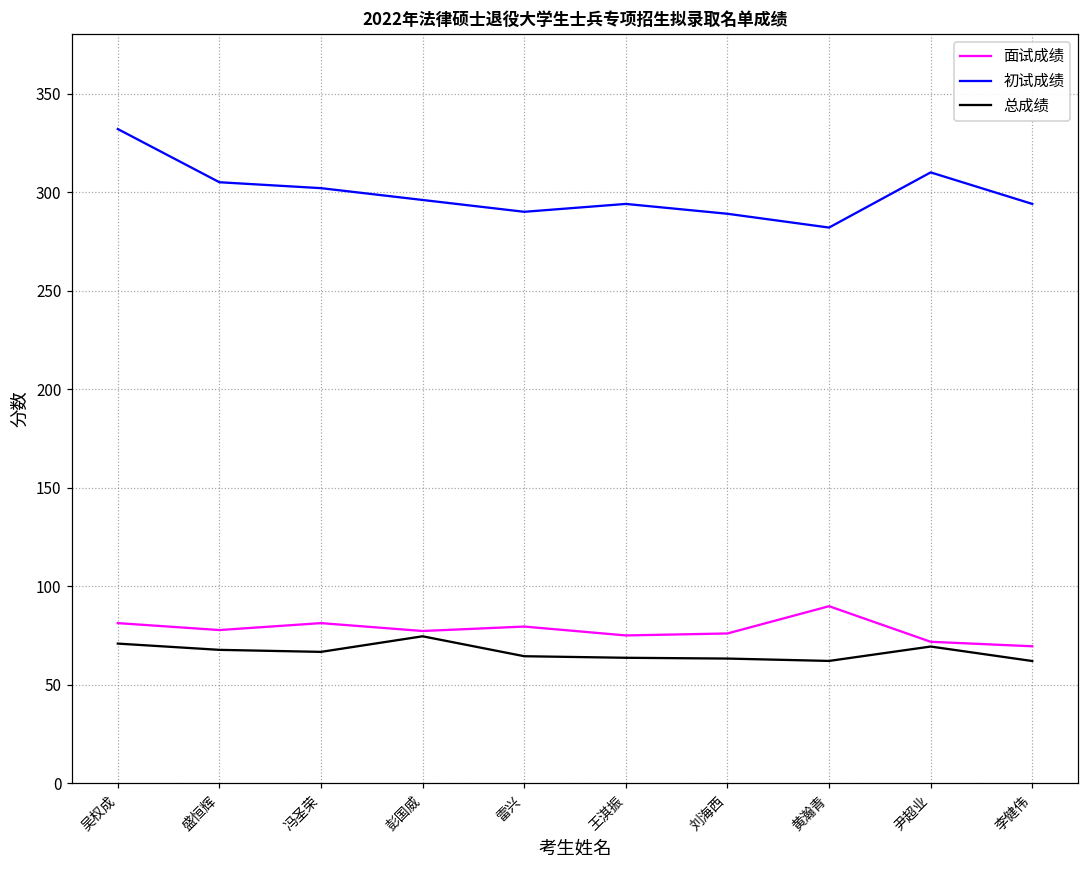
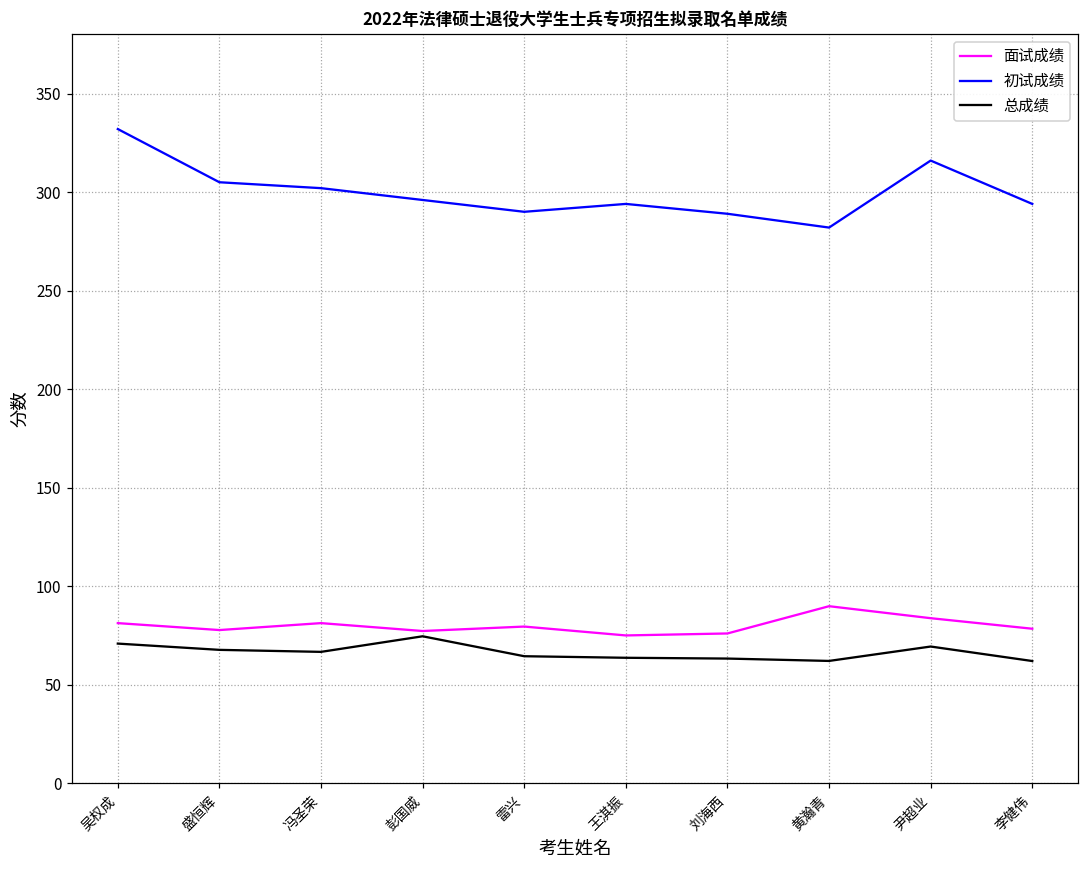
  {
    "面试成绩": {
      "吴权成": 81,
      "盛恒辉": 78,
      "冯圣荣": 81,
      "彭国威": 77,
      "雷兴": 80,
      "王淇振": 75,
      "刘海西": 76,
      "黄瀚青": 90,
-     "尹超业": 72,
-     "李健伟": 70
+     "尹超业": 84,
+     "李健伟": 78
    },
    "初试成绩": {
      "吴权成": 332,
      "盛恒辉": 305,
      "冯圣荣": 302,
      "彭国威": 296,
      "雷兴": 290,
      "王淇振": 294,
      "刘海西": 289,
      "黄瀚青": 282,
-     "尹超业": 310,
+     "尹超业": 316,
      "李健伟": 294
    },
    "总成绩": {
      "吴权成": 71,
      "盛恒辉": 68,
      "冯圣荣": 67,
      "彭国威": 75,
      "雷兴": 64,
      "王淇振": 64,
      "刘海西": 63,
      "黄瀚青": 62,
      "尹超业": 69,
      "李健伟": 62
    }
  }
